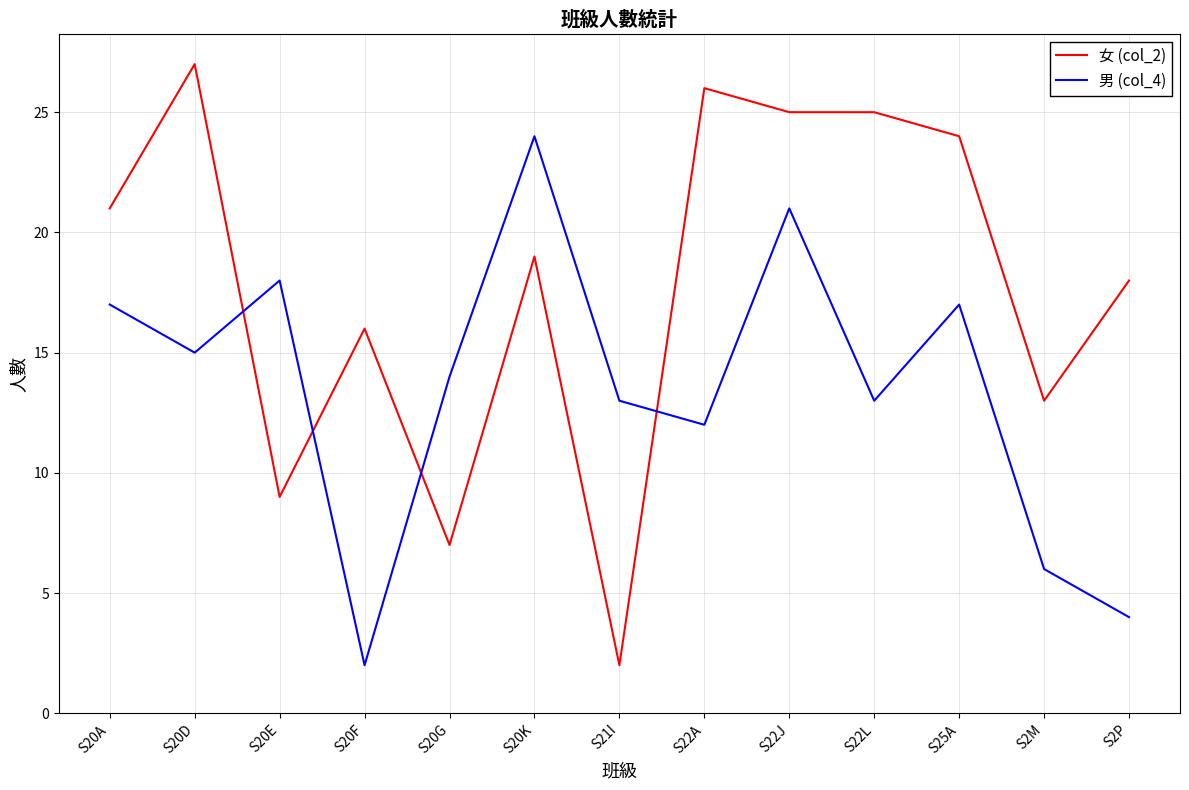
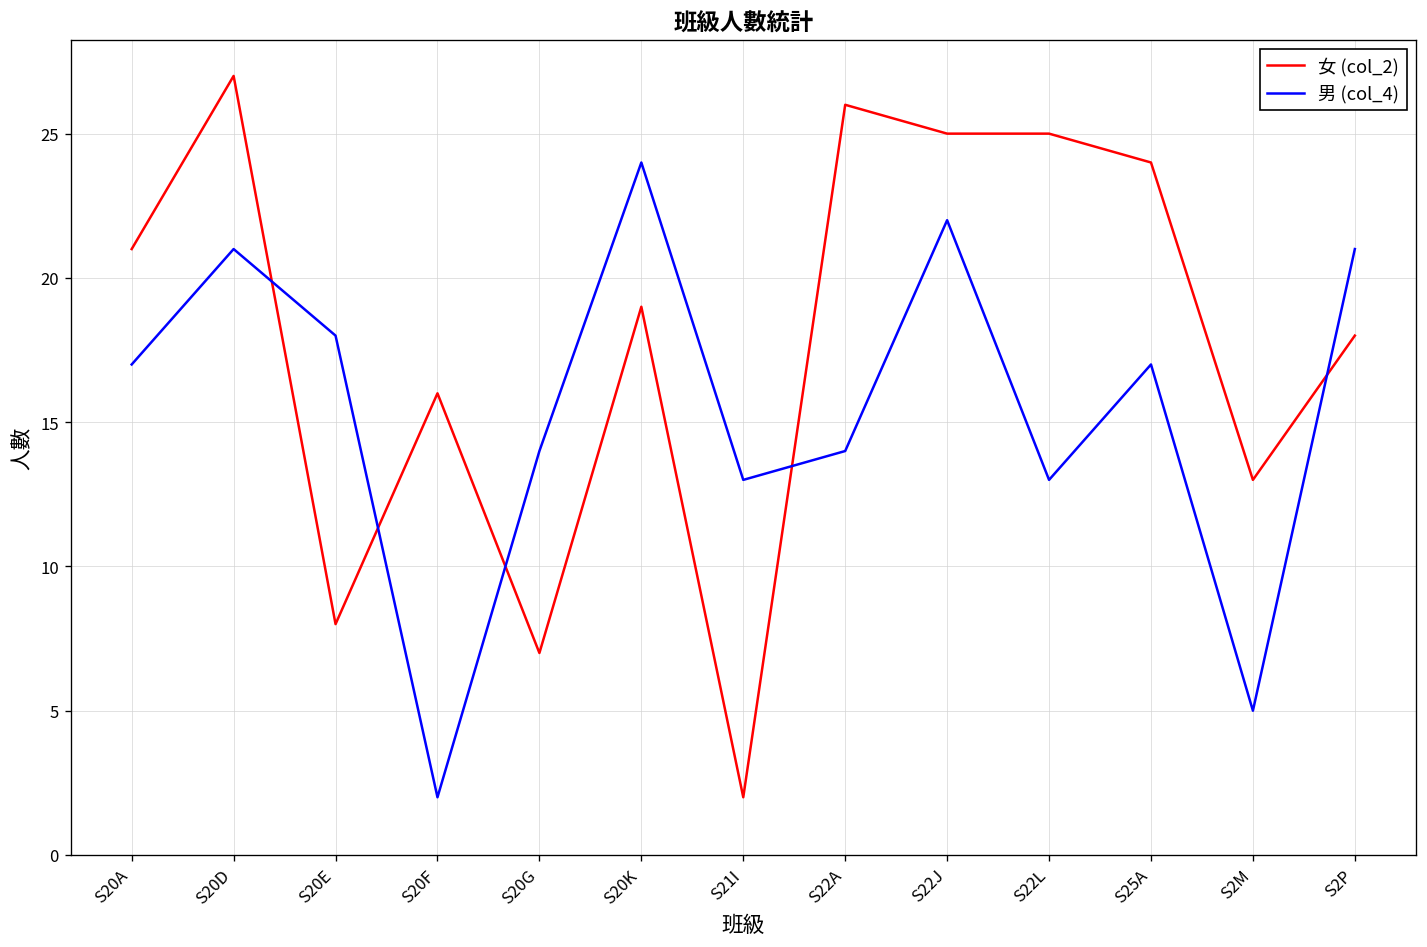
  {
    "女 (col_2)": {
      "S20A": 21,
      "S20D": 27,
-     "S20E": 9,
+     "S20E": 8,
      "S20F": 16,
      "S20G": 7,
      "S20K": 19,
      "S21I": 2,
      "S22A": 26,
      "S22J": 25,
      "S22L": 25,
      "S25A": 24,
      "S2M": 13,
      "S2P": 18
    },
    "男 (col_4)": {
      "S20A": 17,
-     "S20D": 15,
+     "S20D": 21,
      "S20E": 18,
      "S20F": 2,
      "S20G": 14,
      "S20K": 24,
      "S21I": 13,
-     "S22A": 12,
-     "S22J": 21,
+     "S22A": 14,
+     "S22J": 22,
      "S22L": 13,
      "S25A": 17,
-     "S2M": 6,
-     "S2P": 4
+     "S2M": 5,
+     "S2P": 21
    }
  }
